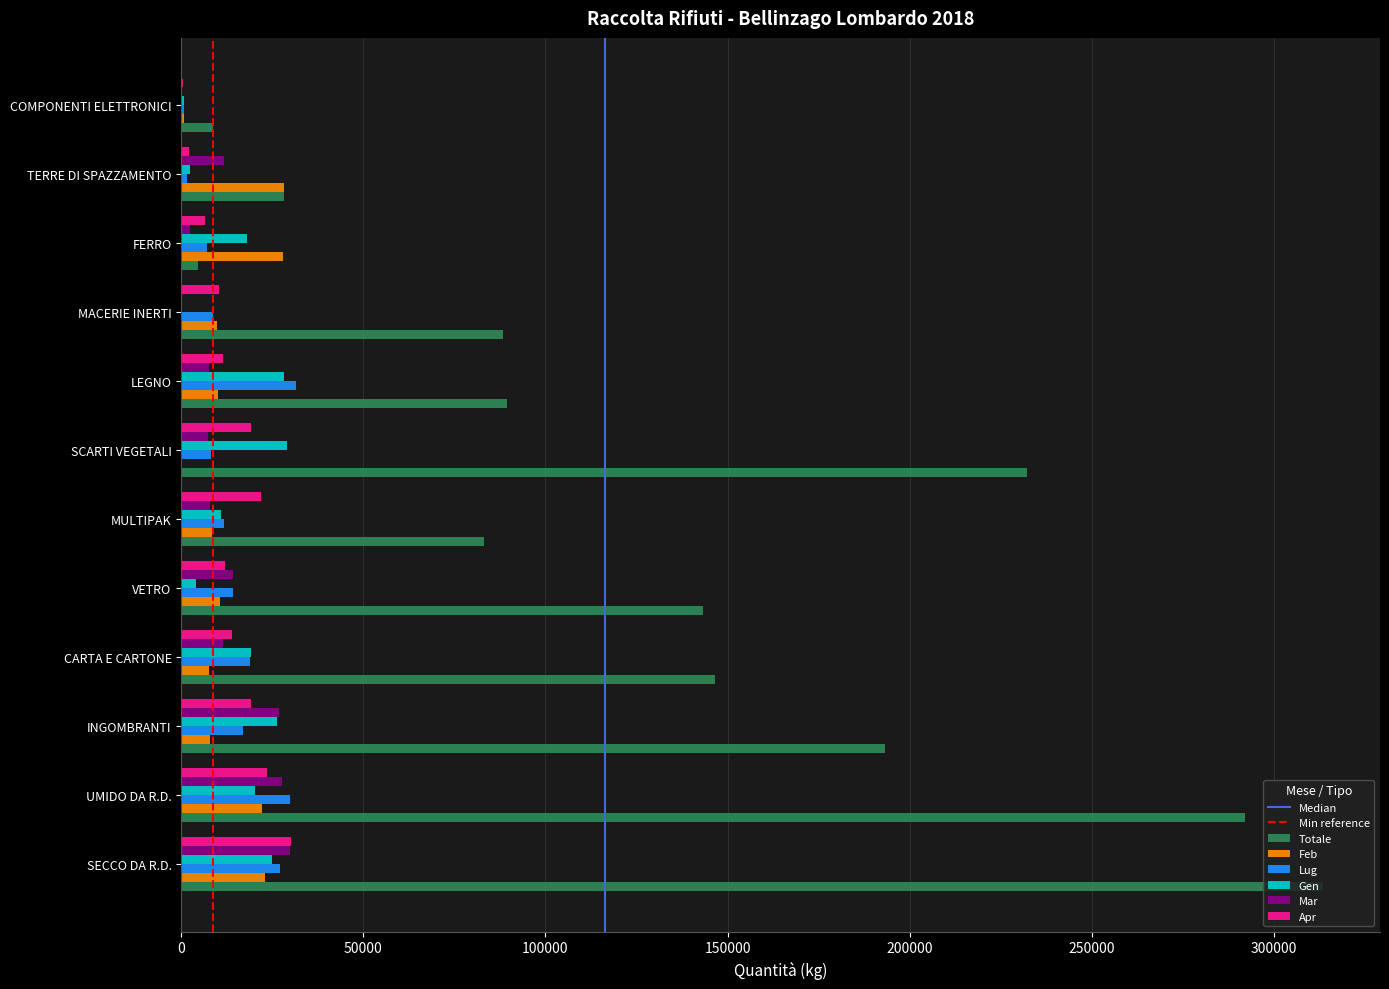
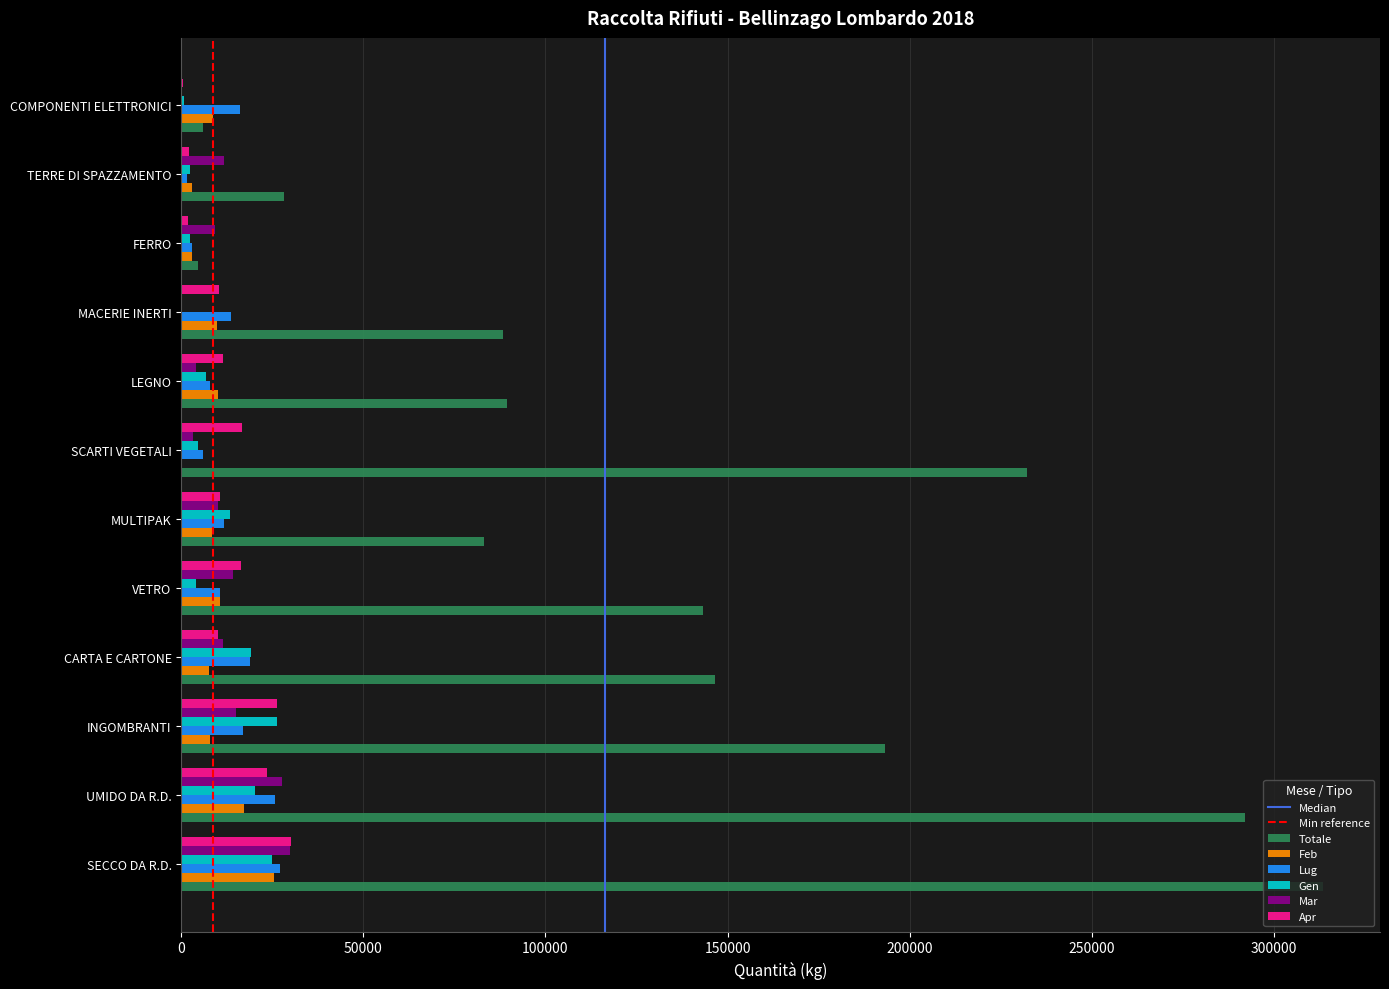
  {
    "Totale": {
-     "COMPONENTI ELETTRONICI": 9000,
+     "COMPONENTI ELETTRONICI": 6000,
      "TERRE DI SPAZZAMENTO": 28000,
      "FERRO": 5000,
      "MACERIE INERTI": 88000,
      "LEGNO": 89000,
      "SCARTI VEGETALI": 232000,
      "MULTIPAK": 83000,
      "VETRO": 143000,
      "CARTA E CARTONE": 147000,
      "INGOMBRANTI": 193000,
      "UMIDO DA R.D.": 292000
    },
    "Feb": {
-     "COMPONENTI ELETTRONICI": 1000,
-     "TERRE DI SPAZZAMENTO": 28000,
-     "FERRO": 28000,
+     "COMPONENTI ELETTRONICI": 9000,
+     "TERRE DI SPAZZAMENTO": 3000,
+     "FERRO": 3000,
      "MACERIE INERTI": 10000,
      "LEGNO": 10000,
      "SCARTI VEGETALI": 0,
      "MULTIPAK": 8000,
      "VETRO": 11000,
      "CARTA E CARTONE": 8000,
      "INGOMBRANTI": 8000,
-     "UMIDO DA R.D.": 22000,
-     "SECCO DA R.D.": 23000
+     "UMIDO DA R.D.": 17000,
+     "SECCO DA R.D.": 25000
    },
    "Lug": {
-     "COMPONENTI ELETTRONICI": 1000,
+     "COMPONENTI ELETTRONICI": 16000,
      "TERRE DI SPAZZAMENTO": 1000,
-     "FERRO": 7000,
-     "MACERIE INERTI": 9000,
-     "LEGNO": 32000,
-     "SCARTI VEGETALI": 8000,
+     "FERRO": 3000,
+     "MACERIE INERTI": 14000,
+     "LEGNO": 8000,
+     "SCARTI VEGETALI": 6000,
      "MULTIPAK": 12000,
-     "VETRO": 14000,
+     "VETRO": 11000,
      "CARTA E CARTONE": 19000,
      "INGOMBRANTI": 17000,
-     "UMIDO DA R.D.": 30000,
+     "UMIDO DA R.D.": 26000,
      "SECCO DA R.D.": 27000
    },
    "Gen": {
      "TERRE DI SPAZZAMENTO": 2000,
-     "FERRO": 18000,
+     "FERRO": 2000,
      "MACERIE INERTI": 0,
-     "LEGNO": 28000,
-     "SCARTI VEGETALI": 29000,
-     "MULTIPAK": 11000,
+     "LEGNO": 7000,
+     "SCARTI VEGETALI": 5000,
+     "MULTIPAK": 13000,
      "VETRO": 4000,
      "CARTA E CARTONE": 19000,
      "INGOMBRANTI": 26000,
      "UMIDO DA R.D.": 20000,
      "SECCO DA R.D.": 25000
    },
    "Mar": {
      "COMPONENTI ELETTRONICI": 0,
      "TERRE DI SPAZZAMENTO": 12000,
-     "FERRO": 2000,
+     "FERRO": 9000,
      "MACERIE INERTI": 0,
-     "LEGNO": 8000,
-     "SCARTI VEGETALI": 7000,
-     "MULTIPAK": 8000,
+     "LEGNO": 4000,
+     "SCARTI VEGETALI": 3000,
+     "MULTIPAK": 10000,
      "VETRO": 14000,
      "CARTA E CARTONE": 11000,
-     "INGOMBRANTI": 27000,
+     "INGOMBRANTI": 15000,
      "UMIDO DA R.D.": 28000,
      "SECCO DA R.D.": 30000
    },
    "Apr": {
      "TERRE DI SPAZZAMENTO": 2000,
-     "FERRO": 6000,
+     "FERRO": 2000,
      "MACERIE INERTI": 10000,
      "LEGNO": 11000,
-     "SCARTI VEGETALI": 19000,
-     "MULTIPAK": 22000,
-     "VETRO": 12000,
-     "CARTA E CARTONE": 14000,
-     "INGOMBRANTI": 19000,
+     "SCARTI VEGETALI": 17000,
+     "MULTIPAK": 11000,
+     "VETRO": 16000,
+     "CARTA E CARTONE": 10000,
+     "INGOMBRANTI": 26000,
      "UMIDO DA R.D.": 23000,
      "SECCO DA R.D.": 30000
    }
  }
